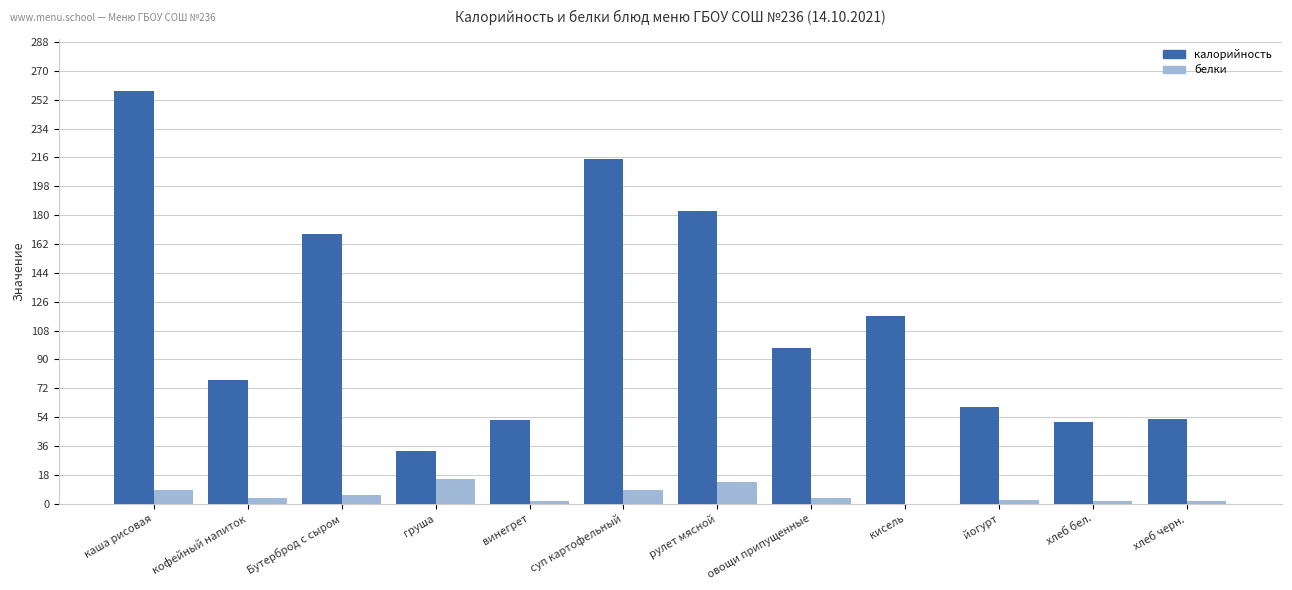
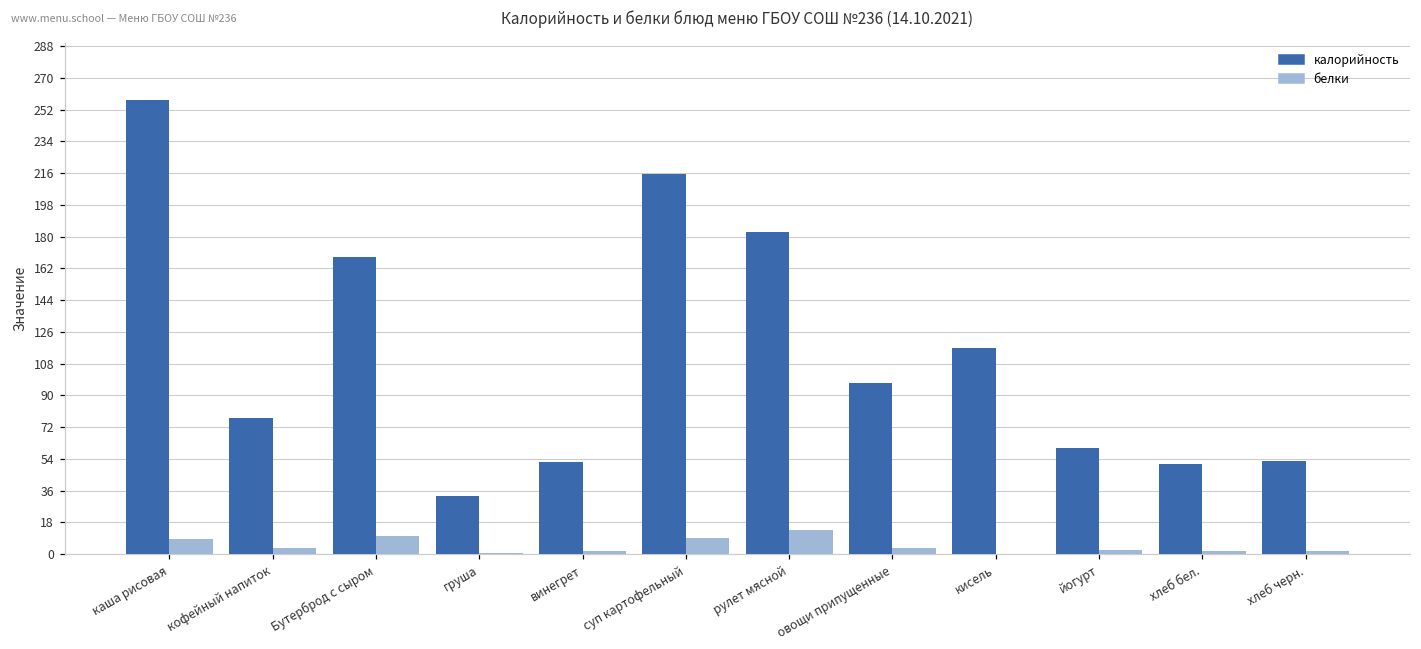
  {
    "калорийность": {
      "каша рисовая": 258,
      "кофейный напиток": 77,
      "Бутерброд с сыром": 168,
      "груша": 33,
      "винегрет": 52,
      "суп картофельный": 215,
      "рулет мясной": 183,
      "овощи припущенные": 97,
      "кисель": 117,
      "йогурт": 60,
      "хлеб бел.": 51,
      "хлеб черн.": 53
    },
    "белки": {
      "каша рисовая": 9,
      "кофейный напиток": 3,
-     "Бутерброд с сыром": 5,
-     "груша": 15,
+     "Бутерброд с сыром": 10,
+     "груша": 0,
      "винегрет": 2,
      "суп картофельный": 9,
      "рулет мясной": 14,
      "овощи припущенные": 4,
      "кисель": 0,
      "йогурт": 3,
      "хлеб бел.": 2,
      "хлеб черн.": 2
    }
  }
